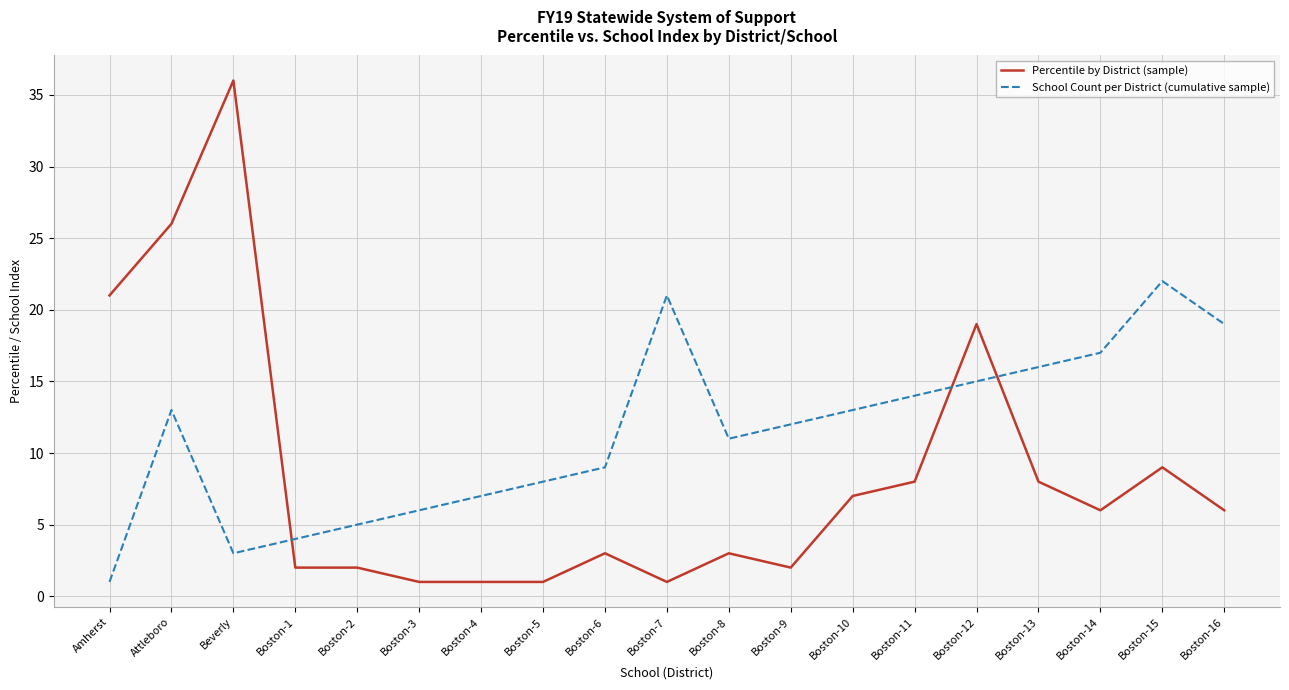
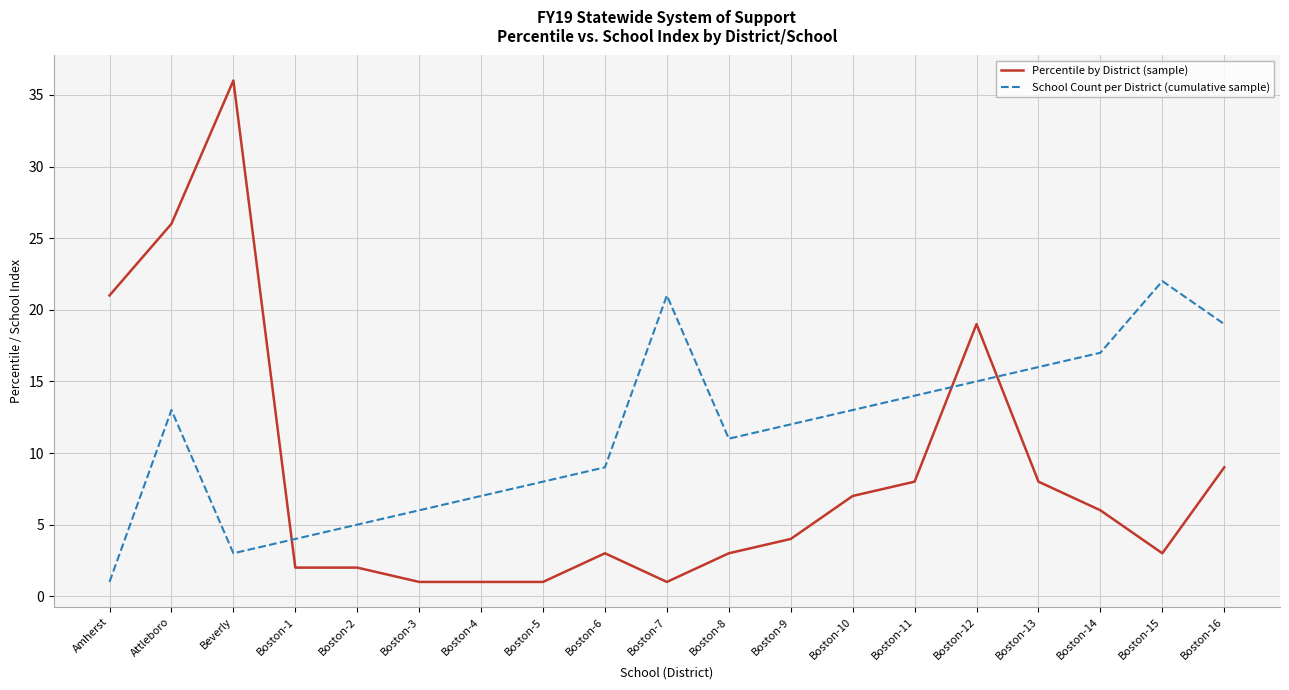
  {
    "Percentile by District (sample)": {
      "Amherst": 21,
      "Attleboro": 26,
      "Beverly": 36,
      "Boston-1": 2,
      "Boston-2": 2,
      "Boston-3": 1,
      "Boston-4": 1,
      "Boston-5": 1,
      "Boston-6": 3,
      "Boston-7": 1,
      "Boston-8": 3,
-     "Boston-9": 2,
+     "Boston-9": 4,
      "Boston-10": 7,
      "Boston-11": 8,
      "Boston-12": 19,
      "Boston-13": 8,
      "Boston-14": 6,
-     "Boston-15": 9,
-     "Boston-16": 6
+     "Boston-15": 3,
+     "Boston-16": 9
    },
    "School Count per District (cumulative sample)": {
      "Amherst": 1,
      "Attleboro": 13,
      "Beverly": 3,
      "Boston-1": 4,
      "Boston-2": 5,
      "Boston-3": 6,
      "Boston-4": 7,
      "Boston-5": 8,
      "Boston-6": 9,
      "Boston-7": 21,
      "Boston-8": 11,
      "Boston-9": 12,
      "Boston-10": 13,
      "Boston-11": 14,
      "Boston-12": 15,
      "Boston-13": 16,
      "Boston-14": 17,
      "Boston-15": 22,
      "Boston-16": 19
    }
  }
